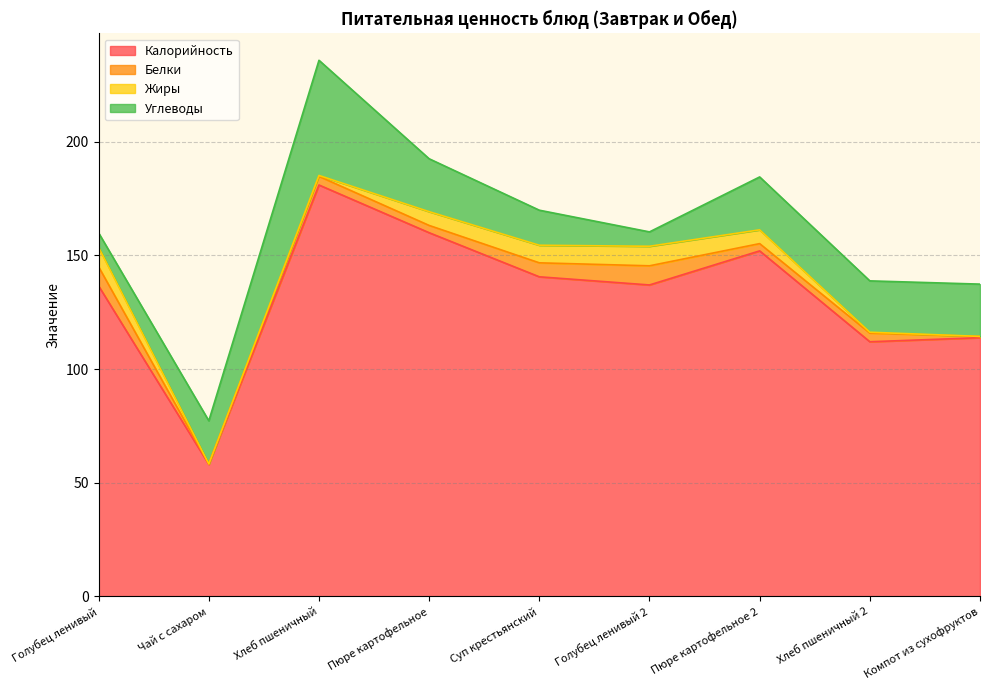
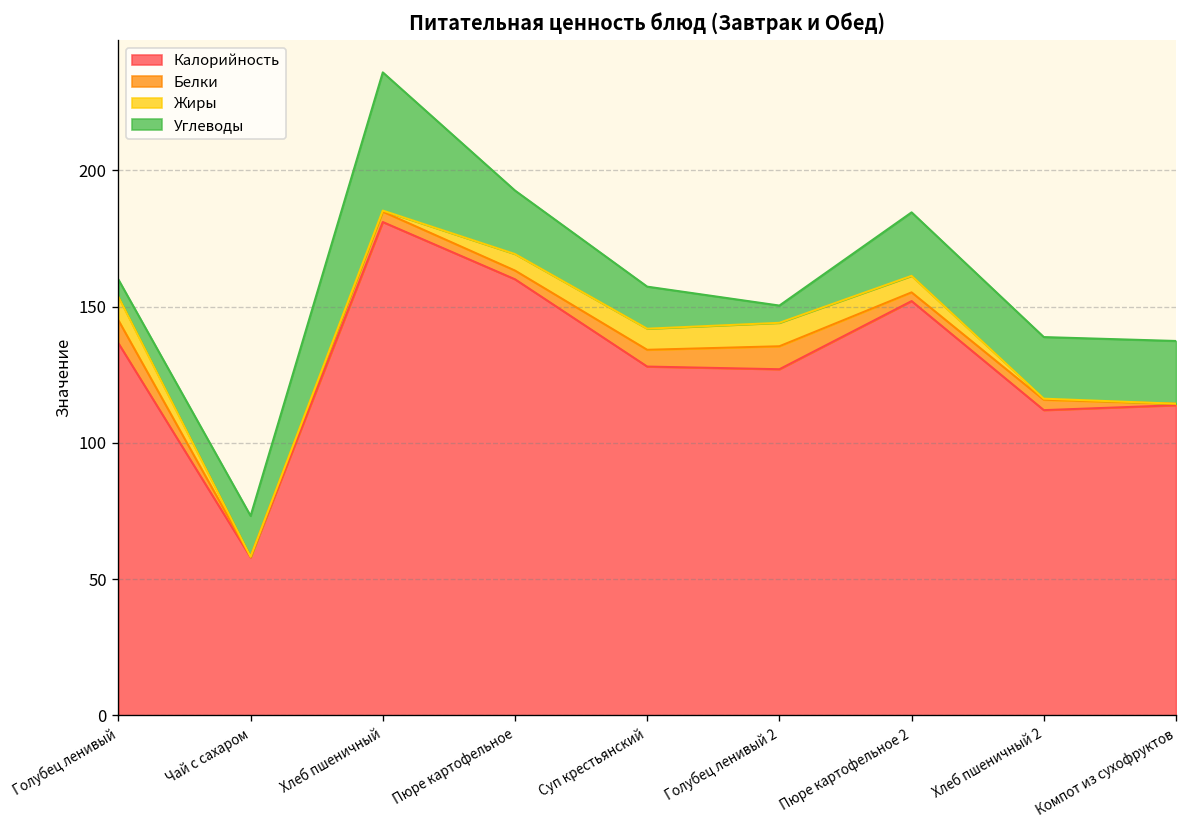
  {
    "Калорийность": {
      "Голубец ленивый": 137,
      "Хлеб пшеничный": 181,
      "Пюре картофельное": 160,
-     "Суп крестьянский": 141,
-     "Голубец ленивый 2": 137,
+     "Суп крестьянский": 128,
+     "Голубец ленивый 2": 127,
      "Пюре картофельное 2": 152,
      "Хлеб пшеничный 2": 112
    },
    "Белки": {
      "Голубец ленивый": 8,
      "Пюре картофельное": 3,
      "Суп крестьянский": 6,
      "Голубец ленивый 2": 8,
      "Пюре картофельное 2": 3
    },
    "Жиры": {
      "Голубец ленивый": 9,
      "Пюре картофельное": 6,
      "Суп крестьянский": 8,
      "Голубец ленивый 2": 9,
      "Пюре картофельное 2": 6
    },
    "Углеводы": {
      "Голубец ленивый": 6,
-     "Чай с сахаром": 19,
+     "Чай с сахаром": 15,
      "Хлеб пшеничный": 51,
      "Пюре картофельное": 23,
      "Суп крестьянский": 15,
      "Голубец ленивый 2": 6,
      "Пюре картофельное 2": 23,
      "Хлеб пшеничный 2": 23,
      "Компот из сухофруктов": 23
    }
  }
